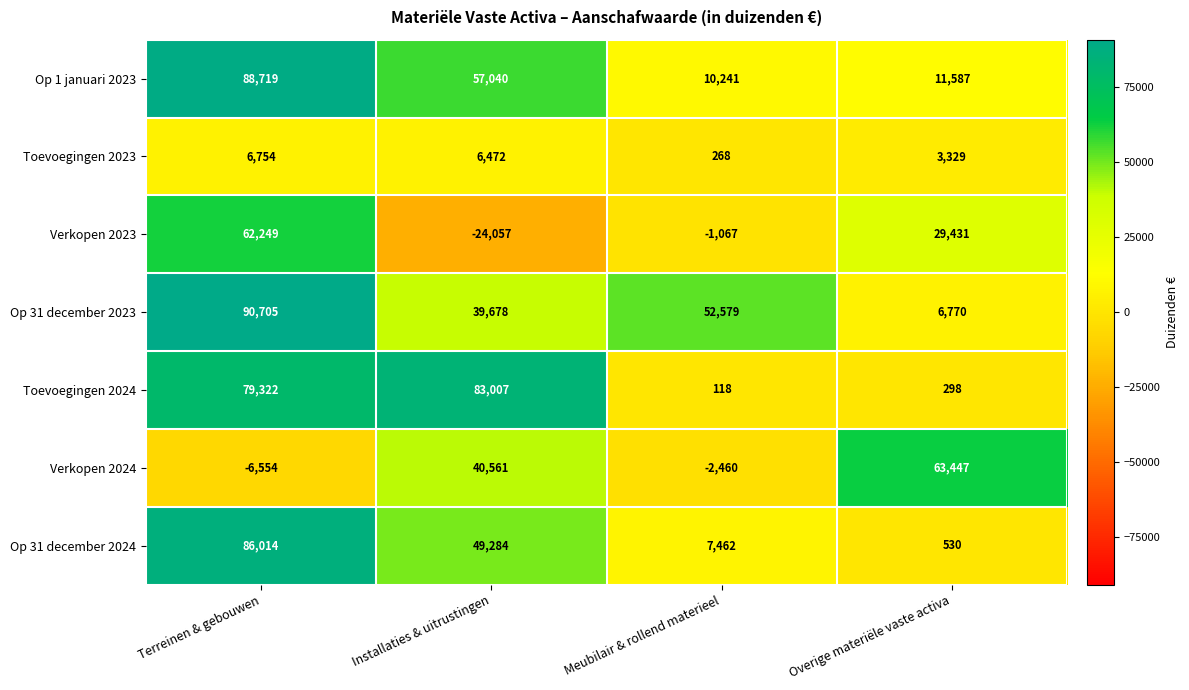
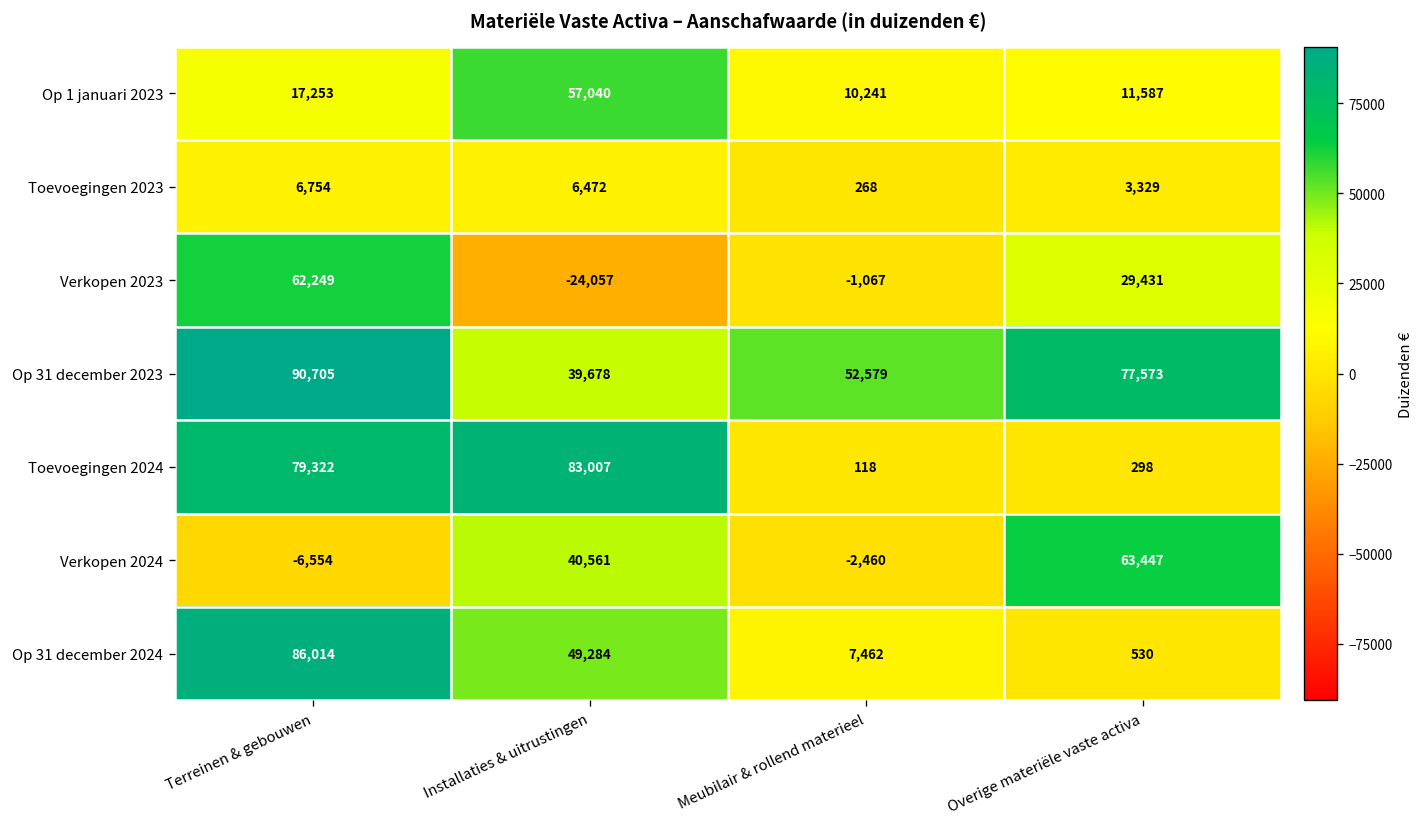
  {
    "Op 1 januari 2023": {
-     "Terreinen & gebouwen": "88,719",
+     "Terreinen & gebouwen": "17,253",
      "Installaties & uitrustingen": "57,040",
      "Meubilair & rollend materieel": "10,241",
      "Overige materiële vaste activa": "11,587"
    },
    "Toevoegingen 2023": {
      "Terreinen & gebouwen": "6,754",
      "Installaties & uitrustingen": "6,472",
      "Meubilair & rollend materieel": "268",
      "Overige materiële vaste activa": "3,329"
    },
    "Verkopen 2023": {
      "Terreinen & gebouwen": "62,249",
      "Installaties & uitrustingen": "-24,057",
      "Meubilair & rollend materieel": "-1,067",
      "Overige materiële vaste activa": "29,431"
    },
    "Op 31 december 2023": {
      "Terreinen & gebouwen": "90,705",
      "Installaties & uitrustingen": "39,678",
      "Meubilair & rollend materieel": "52,579",
-     "Overige materiële vaste activa": "6,770"
+     "Overige materiële vaste activa": "77,573"
    },
    "Toevoegingen 2024": {
      "Terreinen & gebouwen": "79,322",
      "Installaties & uitrustingen": "83,007",
      "Meubilair & rollend materieel": "118",
      "Overige materiële vaste activa": "298"
    },
    "Verkopen 2024": {
      "Terreinen & gebouwen": "-6,554",
      "Installaties & uitrustingen": "40,561",
      "Meubilair & rollend materieel": "-2,460",
      "Overige materiële vaste activa": "63,447"
    },
    "Op 31 december 2024": {
      "Terreinen & gebouwen": "86,014",
      "Installaties & uitrustingen": "49,284",
      "Meubilair & rollend materieel": "7,462",
      "Overige materiële vaste activa": "530"
    }
  }
